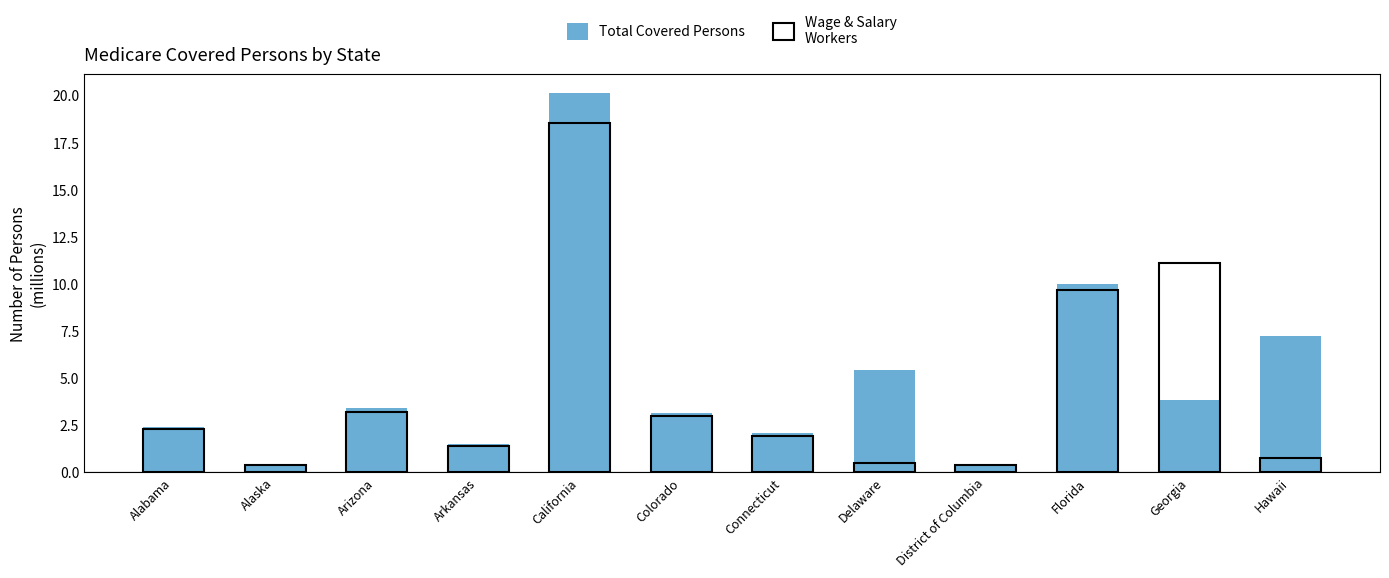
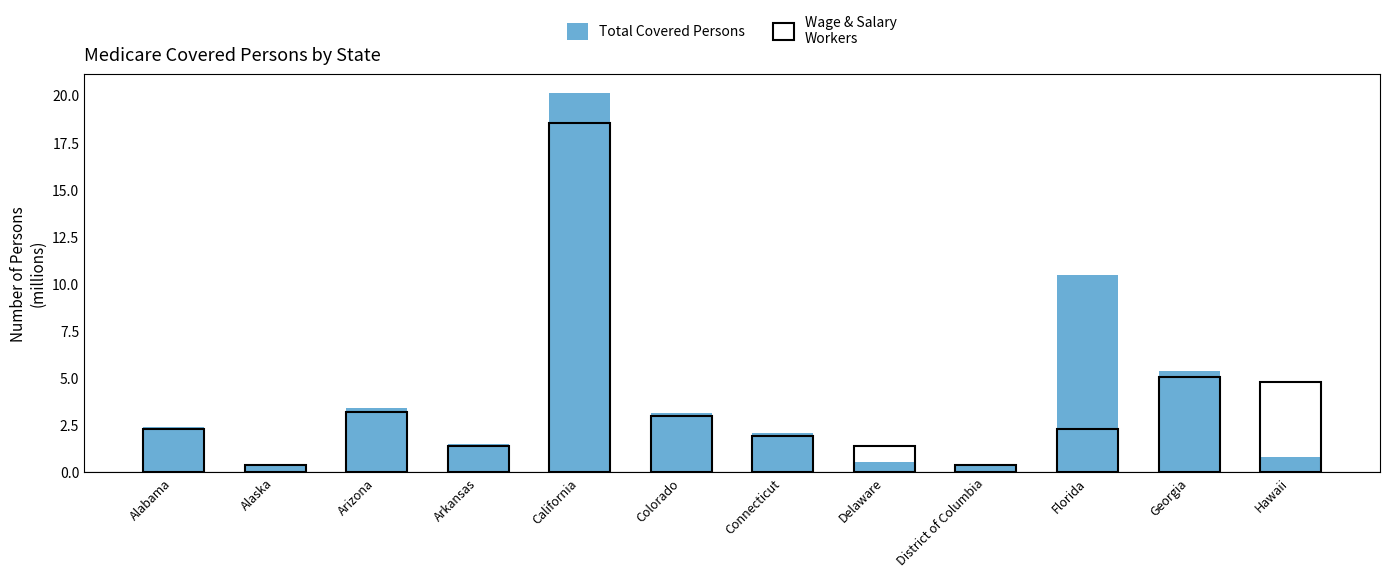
  {
    "Total Covered Persons": {
      "Alabama": 2.4,
      "Alaska": 0.4,
      "Arizona": 3.4,
      "Arkansas": 1.5,
      "California": 20.1,
      "Colorado": 3.2,
      "Connecticut": 2.1,
-     "Delaware": 5.4,
+     "Delaware": 0.5,
      "District of Columbia": 0.4,
-     "Florida": 10.0,
-     "Georgia": 3.8,
-     "Hawaii": 7.2
+     "Florida": 10.5,
+     "Georgia": 5.4,
+     "Hawaii": 0.8
    },
    "Wage & Salary Workers": {
      "Alaska": 0.4,
      "Arkansas": 1.4,
-     "Delaware": 0.5,
+     "Delaware": 1.4,
      "District of Columbia": 0.4,
-     "Florida": 9.7,
-     "Georgia": 11.1,
-     "Hawaii": 0.8
+     "Florida": 2.3,
+     "Georgia": 5.0,
+     "Hawaii": 4.8
    }
  }
